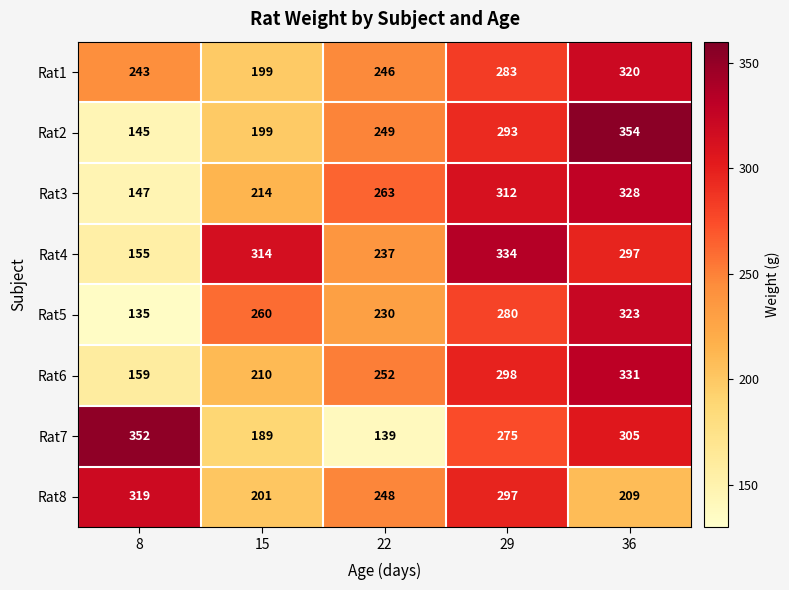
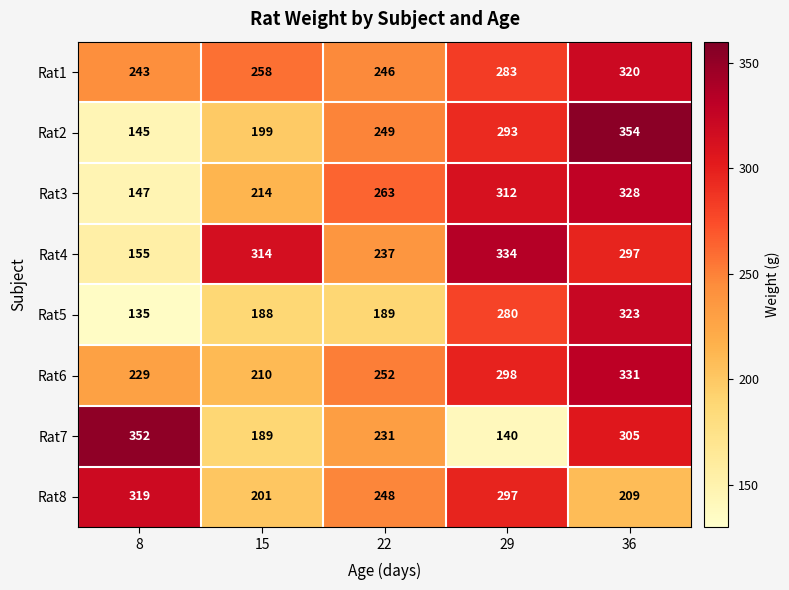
  {
    "Rat1": {
      "8": 243,
-     "15": 199,
+     "15": 258,
      "22": 246,
      "29": 283,
      "36": 320
    },
    "Rat2": {
      "8": 145,
      "15": 199,
      "22": 249,
      "29": 293,
      "36": 354
    },
    "Rat3": {
      "8": 147,
      "15": 214,
      "22": 263,
      "29": 312,
      "36": 328
    },
    "Rat4": {
      "8": 155,
      "15": 314,
      "22": 237,
      "29": 334,
      "36": 297
    },
    "Rat5": {
      "8": 135,
-     "15": 260,
-     "22": 230,
+     "15": 188,
+     "22": 189,
      "29": 280,
      "36": 323
    },
    "Rat6": {
-     "8": 159,
+     "8": 229,
      "15": 210,
      "22": 252,
      "29": 298,
      "36": 331
    },
    "Rat7": {
      "8": 352,
      "15": 189,
-     "22": 139,
-     "29": 275,
+     "22": 231,
+     "29": 140,
      "36": 305
    },
    "Rat8": {
      "8": 319,
      "15": 201,
      "22": 248,
      "29": 297,
      "36": 209
    }
  }
